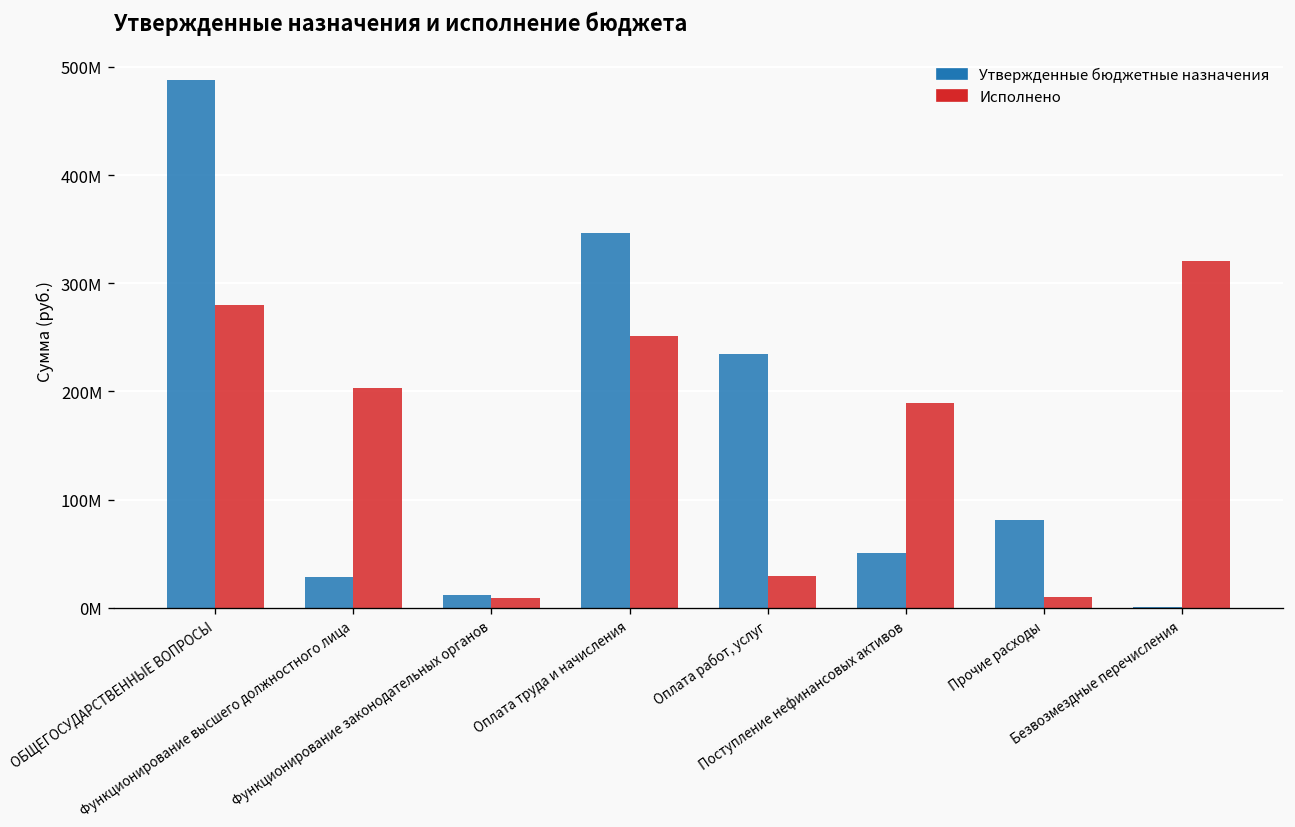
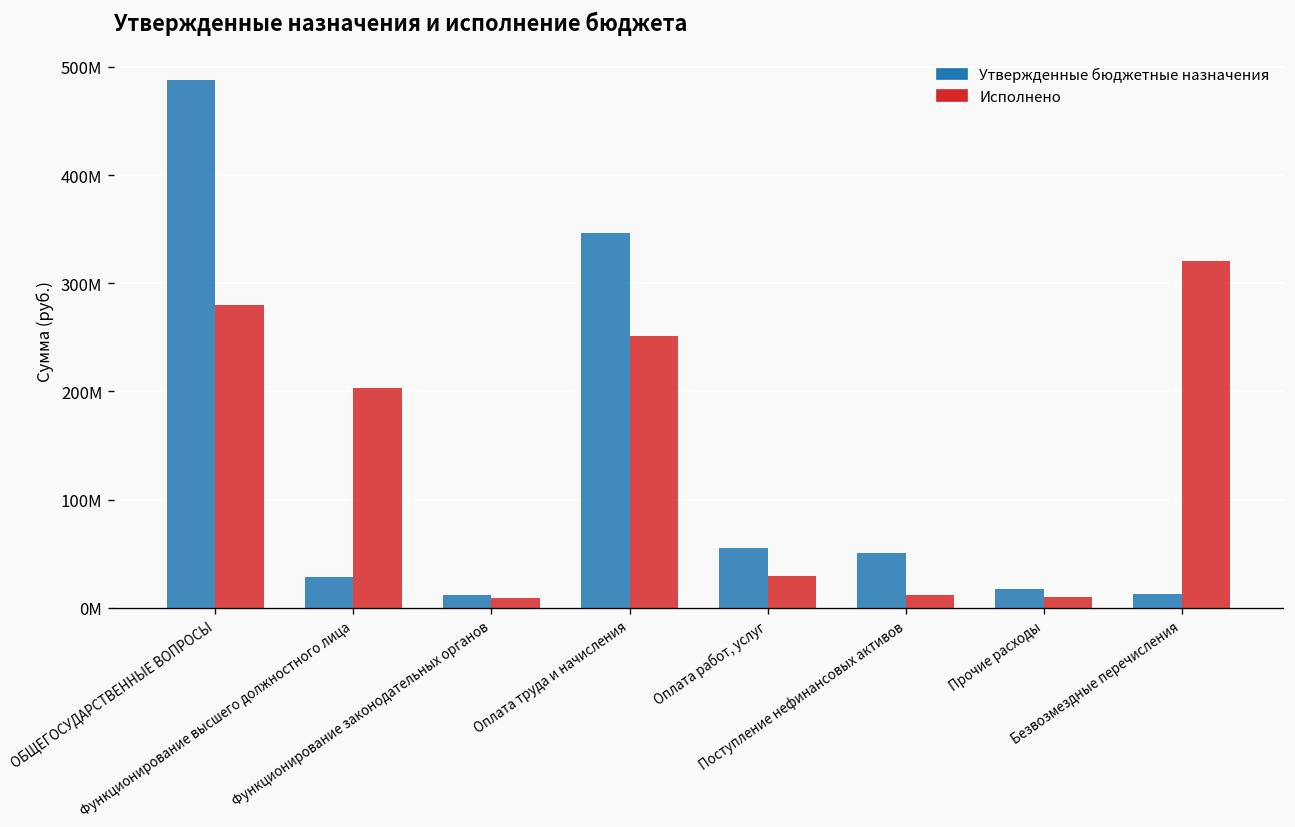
  {
    "Утвержденные бюджетные назначения": {
      "ОБЩЕГОСУДАРСТВЕННЫЕ ВОПРОСЫ": 490000000,
      "Функционирование высшего должностного лица": 30000000,
      "Функционирование законодательных органов": 10000000,
      "Оплата труда и начисления": 350000000,
-     "Оплата работ, услуг": 230000000,
+     "Оплата работ, услуг": 50000000,
      "Поступление нефинансовых активов": 50000000,
-     "Прочие расходы": 80000000,
-     "Безвозмездные перечисления": 0
+     "Прочие расходы": 20000000,
+     "Безвозмездные перечисления": 10000000
    },
    "Исполнено": {
      "ОБЩЕГОСУДАРСТВЕННЫЕ ВОПРОСЫ": 280000000,
      "Функционирование высшего должностного лица": 200000000,
      "Функционирование законодательных органов": 10000000,
      "Оплата труда и начисления": 250000000,
      "Оплата работ, услуг": 30000000,
-     "Поступление нефинансовых активов": 190000000,
+     "Поступление нефинансовых активов": 10000000,
      "Прочие расходы": 10000000,
      "Безвозмездные перечисления": 320000000
    }
  }
